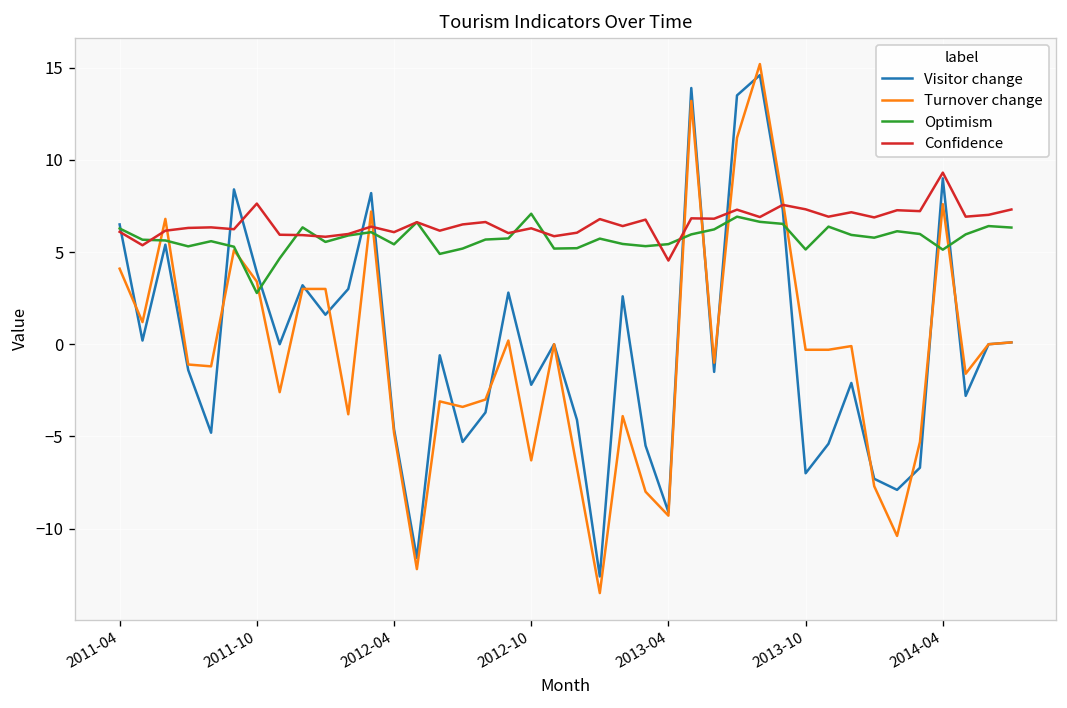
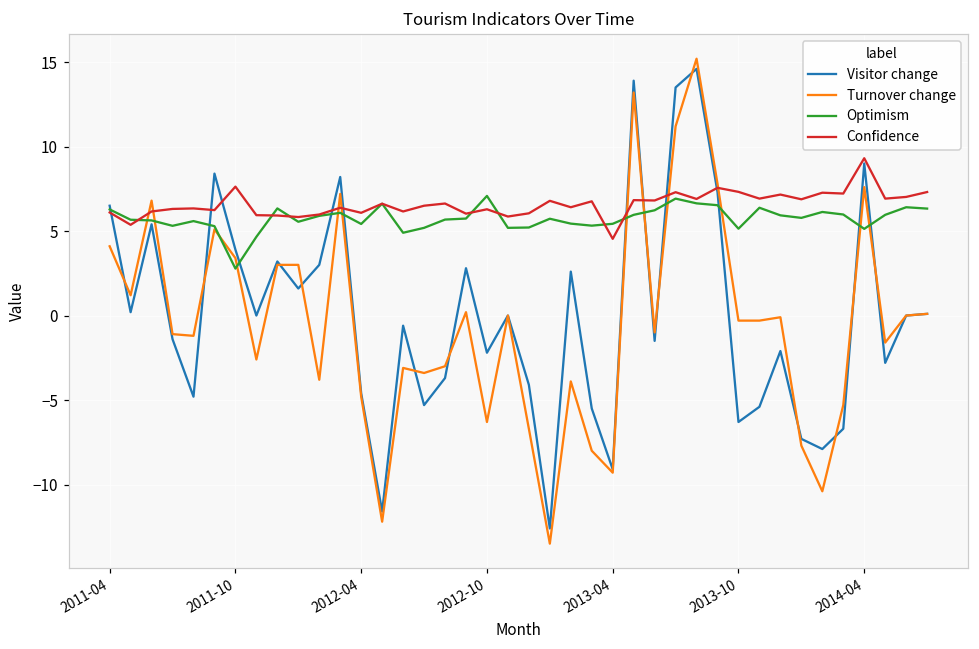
  {
    "Visitor change": {
      "2011-04": 6.5,
      "2011-10": 3.9,
      "2012-04": -4.6,
      "2012-10": -2.2,
      "2013-04": -9.1,
-     "2013-10": -7.0,
+     "2013-10": -6.3,
      "2014-04": 9.0
    },
    "Turnover change": {
      "2011-04": 4.1,
      "2011-10": 3.4,
      "2012-04": -4.8,
      "2012-10": -6.3,
      "2013-04": -9.3,
      "2013-10": -0.3,
      "2014-04": 7.6
    },
    "Optimism": {
      "2011-04": 6.3,
      "2011-10": 2.8,
      "2012-04": 5.4,
      "2012-10": 7.1,
      "2013-04": 5.4,
      "2013-10": 5.1,
      "2014-04": 5.1
    },
    "Confidence": {
      "2011-04": 6.1,
      "2011-10": 7.6,
      "2012-04": 6.1,
      "2012-10": 6.3,
      "2013-04": 4.5,
      "2013-10": 7.3,
      "2014-04": 9.3
    }
  }
